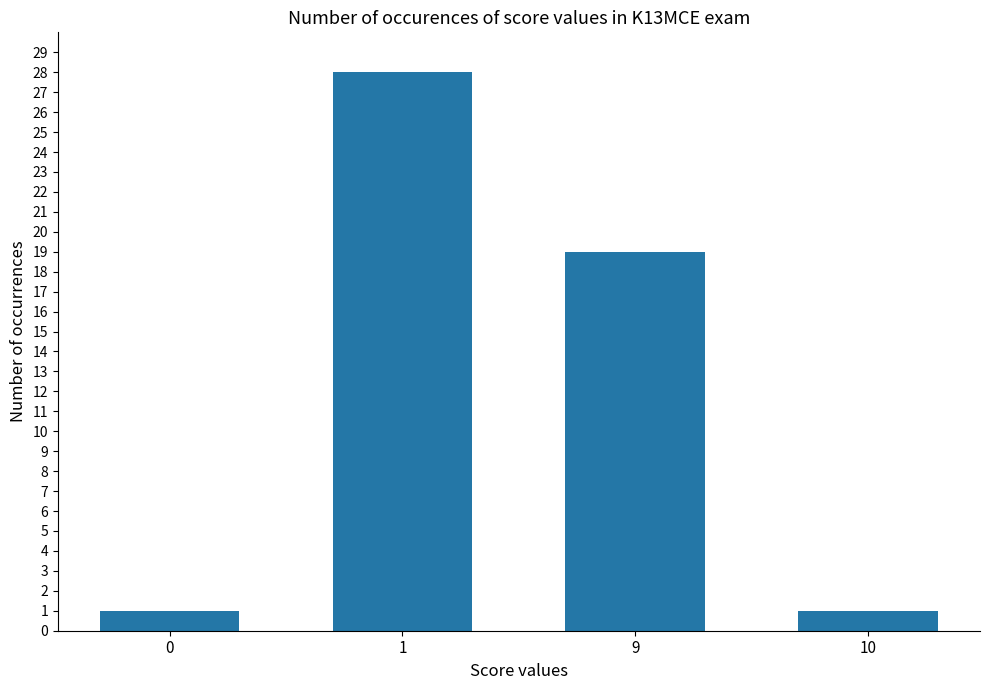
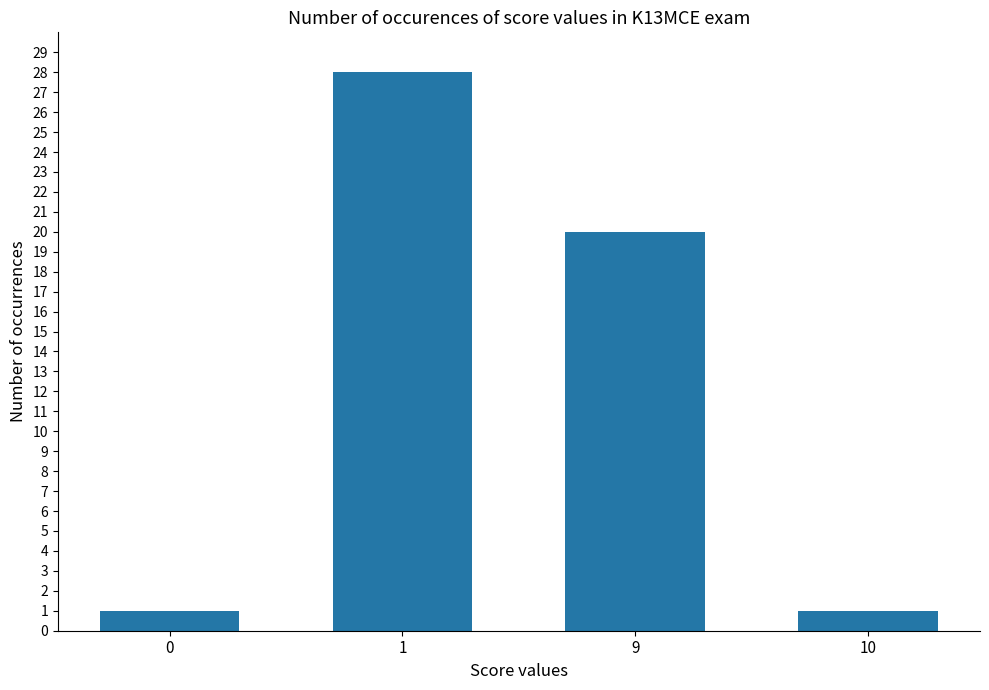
  {
    "0": 1,
    "1": 28,
-   "9": 19,
+   "9": 20,
    "10": 1
  }
